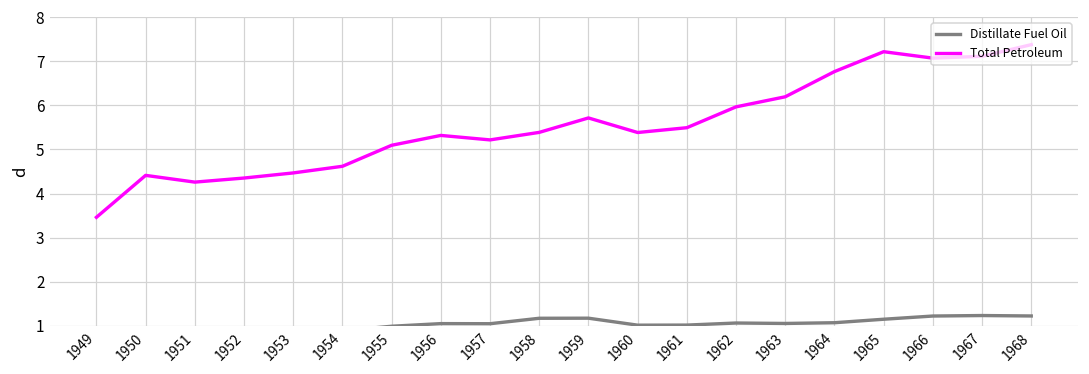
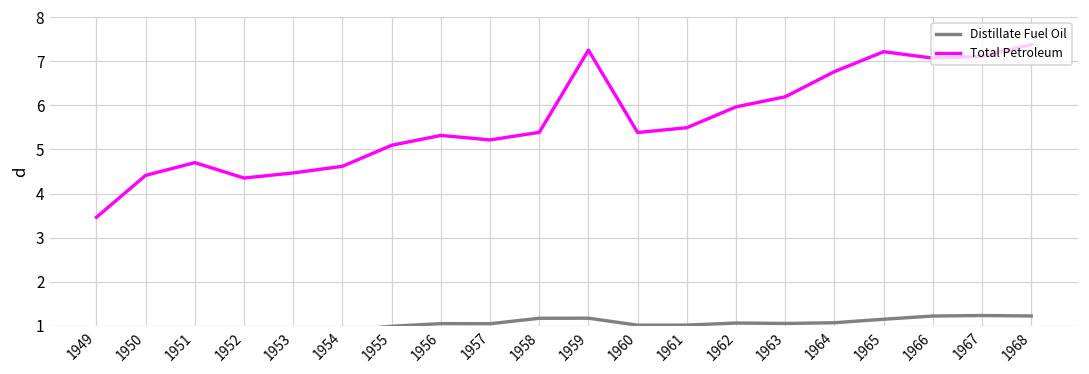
  {
    "Distillate Fuel Oil": {
      "1955": 1.0,
      "1956": 1.1,
      "1957": 1.0,
      "1958": 1.2,
      "1959": 1.2,
      "1960": 1.0,
      "1961": 1.0,
      "1962": 1.1,
      "1963": 1.1,
      "1964": 1.1,
      "1965": 1.2,
      "1966": 1.2,
      "1967": 1.2,
      "1968": 1.2
    },
    "Total Petroleum": {
      "1949": 3.5,
      "1950": 4.4,
-     "1951": 4.3,
+     "1951": 4.7,
      "1952": 4.4,
      "1953": 4.5,
      "1954": 4.6,
      "1955": 5.1,
      "1956": 5.3,
      "1957": 5.2,
      "1958": 5.4,
-     "1959": 5.7,
+     "1959": 7.2,
      "1960": 5.4,
      "1961": 5.5,
      "1962": 6.0,
      "1963": 6.2,
      "1964": 6.8,
      "1965": 7.2
    }
  }
